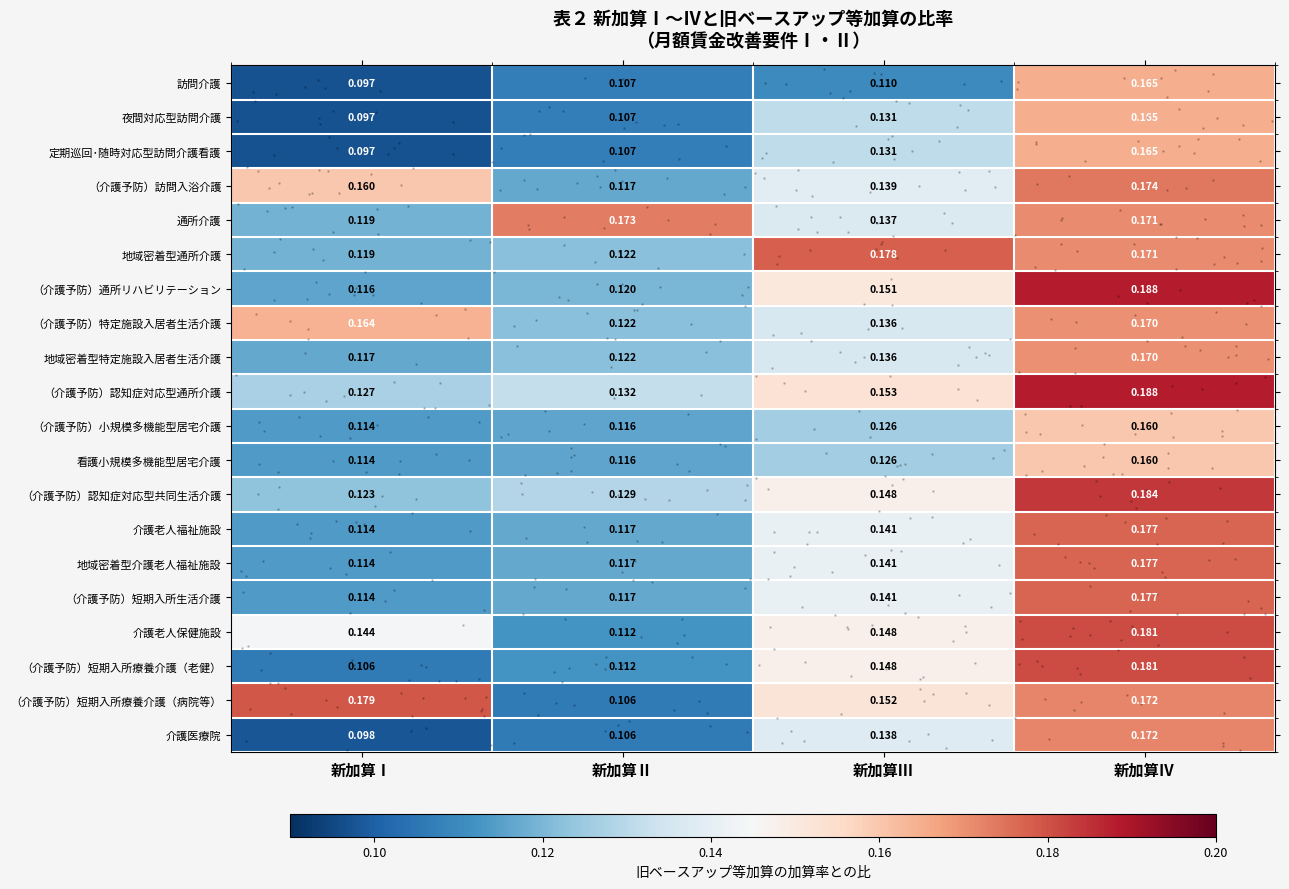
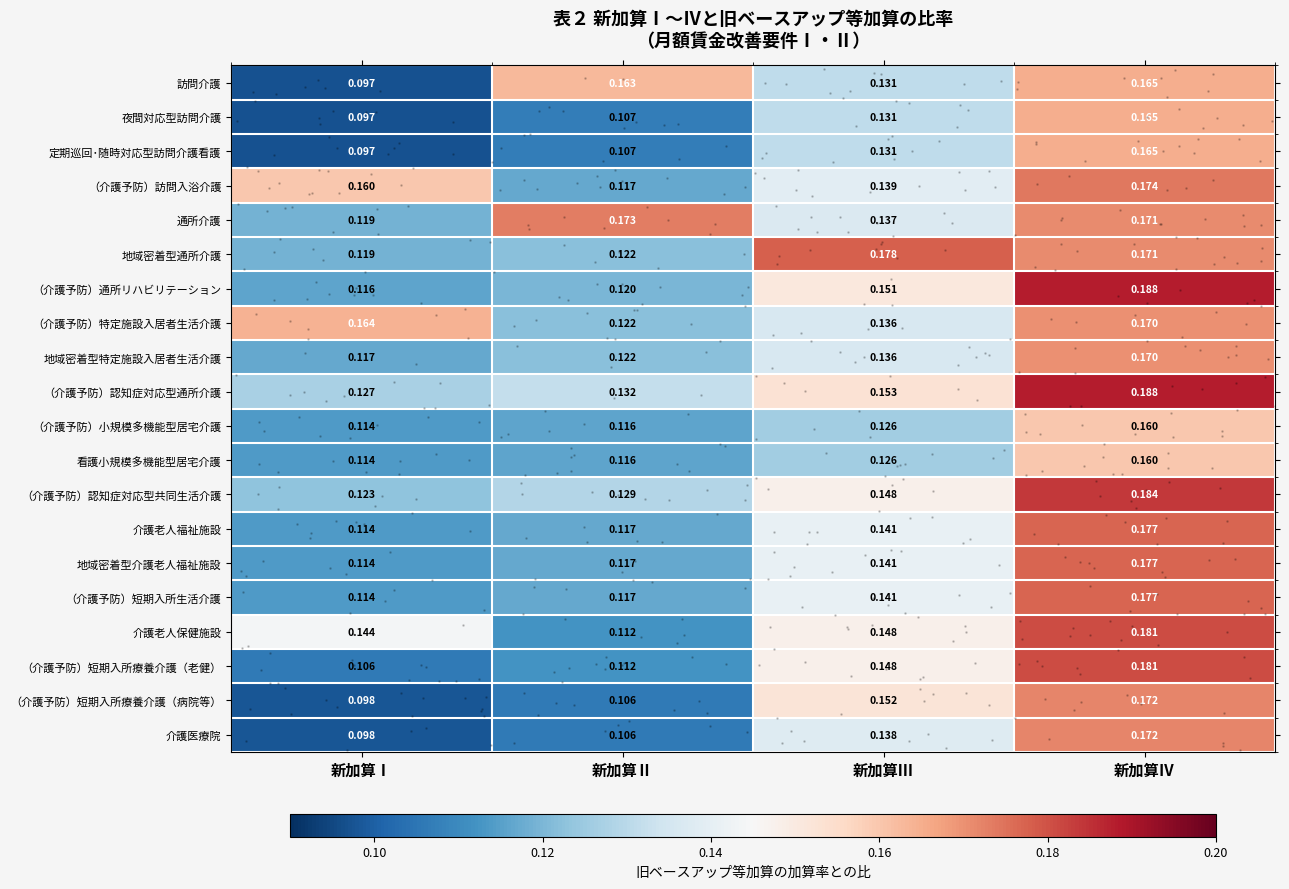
  {
    "訪問介護": {
-     "新加算Ⅱ": 0.107,
-     "新加算Ⅲ": 0.110,
+     "新加算Ⅱ": 0.163,
+     "新加算Ⅲ": 0.131,
      "新加算Ⅳ": 0.165
    },
    "夜間対応型訪問介護": {
      "新加算Ⅲ": 0.131
    },
    "定期巡回･随時対応型訪問介護看護": {
      "新加算Ⅰ": 0.097,
      "新加算Ⅱ": 0.107,
      "新加算Ⅲ": 0.131,
      "新加算Ⅳ": 0.165
    },
    "（介護予防）訪問入浴介護": {
      "新加算Ⅰ": 0.160,
      "新加算Ⅳ": 0.174
    },
    "通所介護": {
      "新加算Ⅰ": 0.119,
      "新加算Ⅱ": 0.173
    },
    "地域密着型通所介護": {
      "新加算Ⅰ": 0.119,
      "新加算Ⅳ": 0.171
    },
    "（介護予防）通所リハビリテーション": {
      "新加算Ⅲ": 0.151,
      "新加算Ⅳ": 0.188
    },
    "（介護予防）特定施設入居者生活介護": {
      "新加算Ⅰ": 0.164,
      "新加算Ⅱ": 0.122,
      "新加算Ⅲ": 0.136,
      "新加算Ⅳ": 0.170
    },
    "地域密着型特定施設入居者生活介護": {
      "新加算Ⅰ": 0.117,
      "新加算Ⅱ": 0.122,
      "新加算Ⅲ": 0.136,
      "新加算Ⅳ": 0.170
    },
    "（介護予防）認知症対応型通所介護": {
      "新加算Ⅰ": 0.127,
      "新加算Ⅲ": 0.153,
      "新加算Ⅳ": 0.188
    },
    "（介護予防）小規模多機能型居宅介護": {
      "新加算Ⅱ": 0.116,
      "新加算Ⅲ": 0.126,
      "新加算Ⅳ": 0.160
    },
    "看護小規模多機能型居宅介護": {
      "新加算Ⅰ": 0.114,
      "新加算Ⅱ": 0.116,
      "新加算Ⅳ": 0.160
    },
    "（介護予防）認知症対応型共同生活介護": {
      "新加算Ⅲ": 0.148
    },
    "介護老人福祉施設": {
      "新加算Ⅱ": 0.117,
      "新加算Ⅲ": 0.141,
      "新加算Ⅳ": 0.177
    },
    "地域密着型介護老人福祉施設": {
      "新加算Ⅰ": 0.114,
      "新加算Ⅲ": 0.141,
      "新加算Ⅳ": 0.177
    },
    "（介護予防）短期入所生活介護": {
      "新加算Ⅰ": 0.114,
      "新加算Ⅱ": 0.117
    },
    "介護老人保健施設": {
      "新加算Ⅱ": 0.112
    },
    "（介護予防）短期入所療養介護（老健）": {
      "新加算Ⅳ": 0.181
    },
    "（介護予防）短期入所療養介護（病院等）": {
-     "新加算Ⅰ": 0.179,
+     "新加算Ⅰ": 0.098,
      "新加算Ⅱ": 0.106,
      "新加算Ⅲ": 0.152
    },
    "介護医療院": {
      "新加算Ⅰ": 0.098,
      "新加算Ⅱ": 0.106,
      "新加算Ⅲ": 0.138,
      "新加算Ⅳ": 0.172
    }
  }
